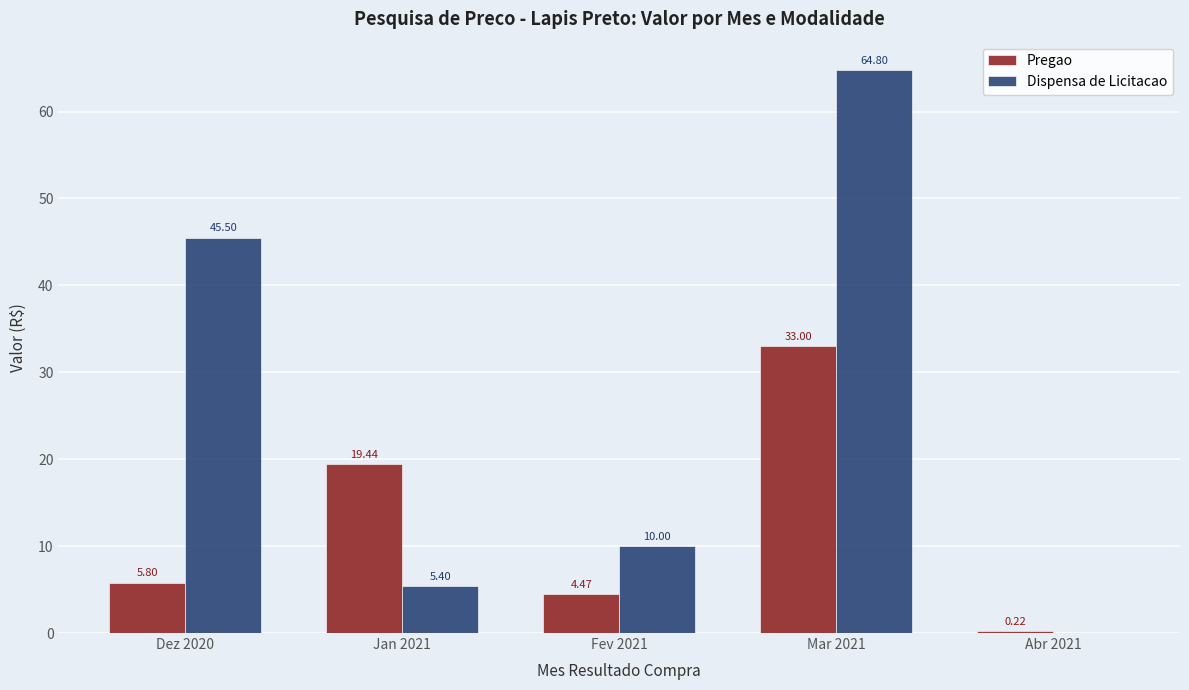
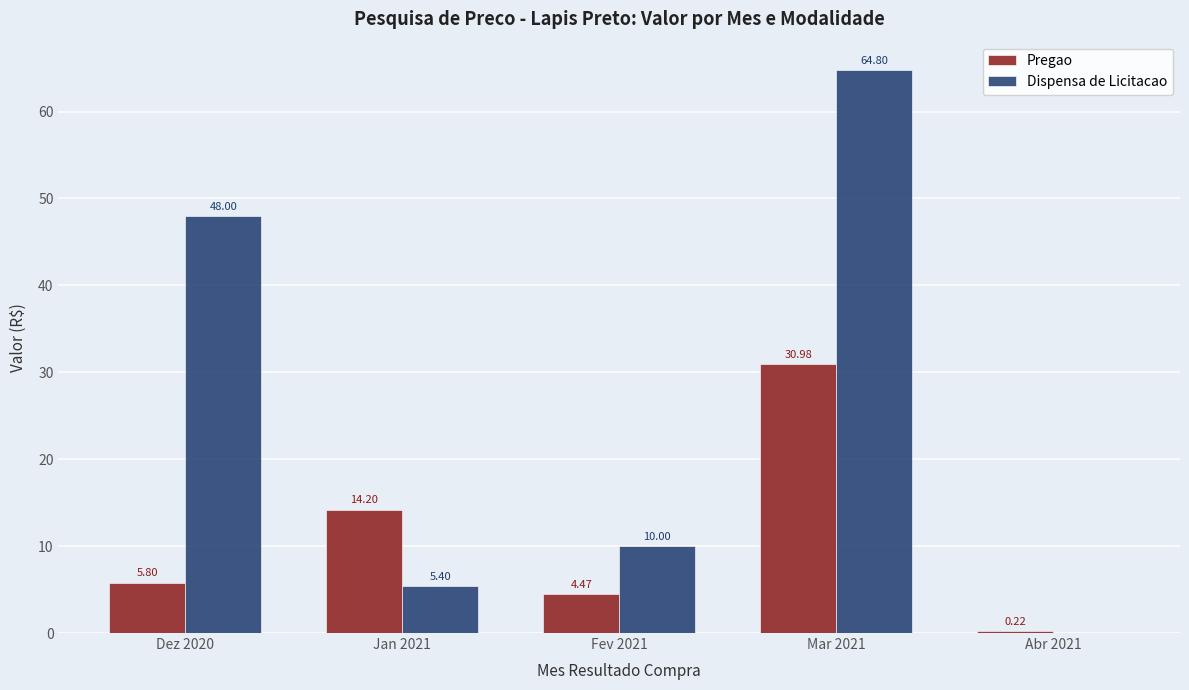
  {
    "Pregao": {
      "Dez 2020": 5.80,
-     "Jan 2021": 19.44,
+     "Jan 2021": 14.20,
      "Fev 2021": 4.47,
-     "Mar 2021": 33.00,
+     "Mar 2021": 30.98,
      "Abr 2021": 0.22
    },
    "Dispensa de Licitacao": {
-     "Dez 2020": 45.50,
+     "Dez 2020": 48.00,
      "Jan 2021": 5.40,
      "Fev 2021": 10.00,
      "Mar 2021": 64.80
    }
  }
